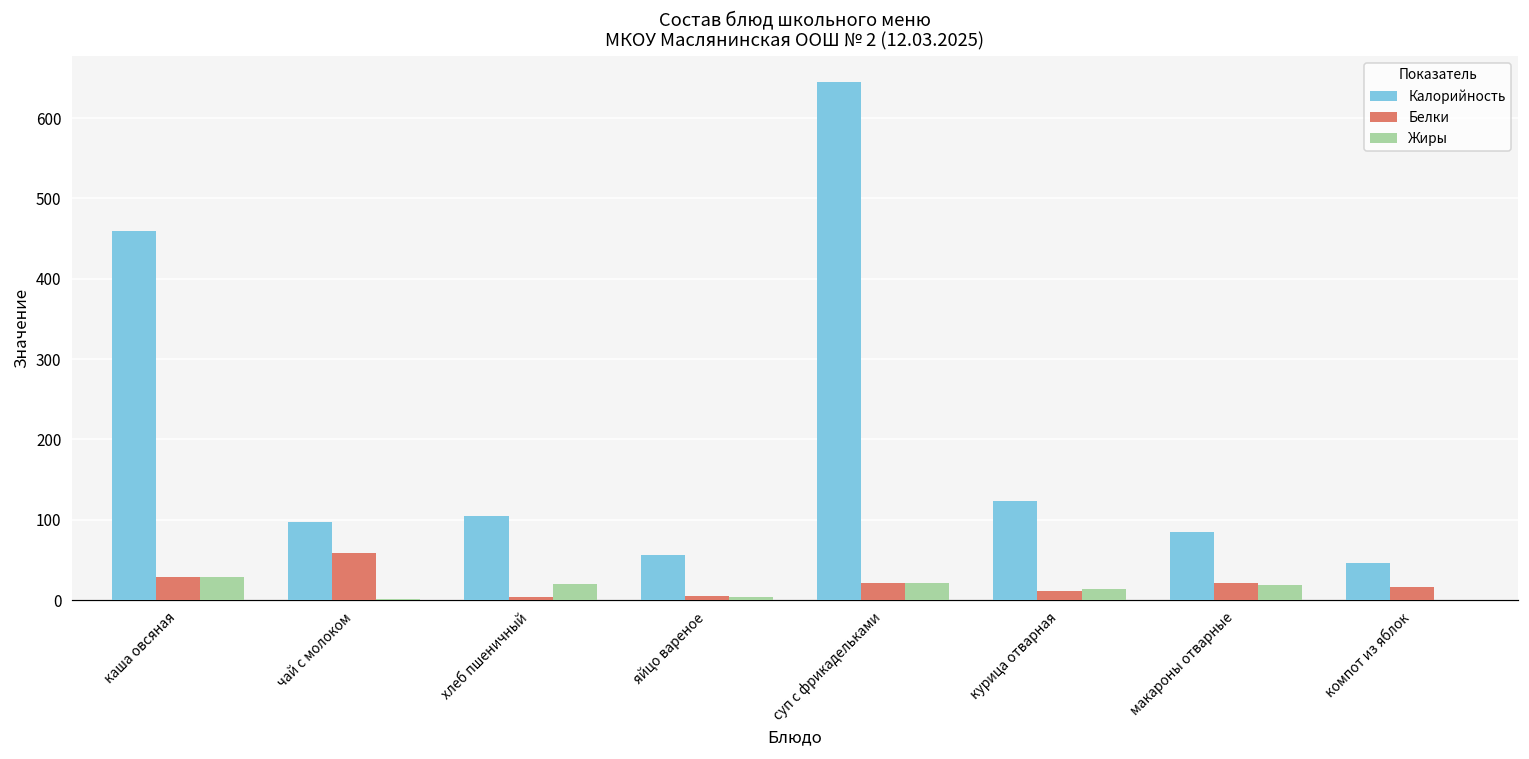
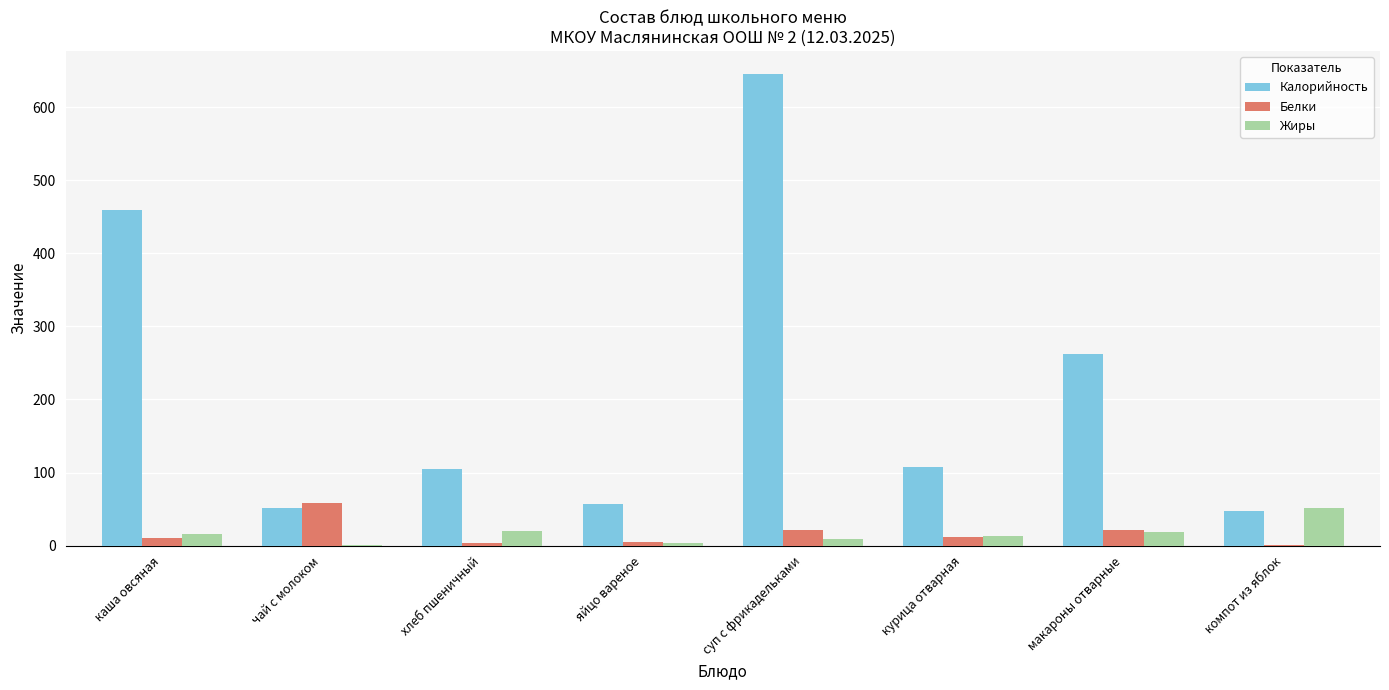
  {
    "Калорийность": {
      "каша овсяная": 460,
-     "чай с молоком": 100,
+     "чай с молоком": 50,
      "хлеб пшеничный": 110,
      "яйцо вареное": 60,
      "суп с фрикадельками": 650,
-     "курица отварная": 120,
-     "макароны отварные": 90,
+     "курица отварная": 110,
+     "макароны отварные": 260,
      "компот из яблок": 50
    },
    "Белки": {
-     "каша овсяная": 30,
+     "каша овсяная": 10,
      "чай с молоком": 60,
      "яйцо вареное": 0,
      "суп с фрикадельками": 20,
      "курица отварная": 10,
      "макароны отварные": 20,
-     "компот из яблок": 20
+     "компот из яблок": 0
    },
    "Жиры": {
-     "каша овсяная": 30,
+     "каша овсяная": 20,
      "хлеб пшеничный": 20,
      "яйцо вареное": 0,
-     "суп с фрикадельками": 20,
+     "суп с фрикадельками": 10,
      "курица отварная": 10,
      "макароны отварные": 20,
-     "компот из яблок": 0
+     "компот из яблок": 50
    }
  }
